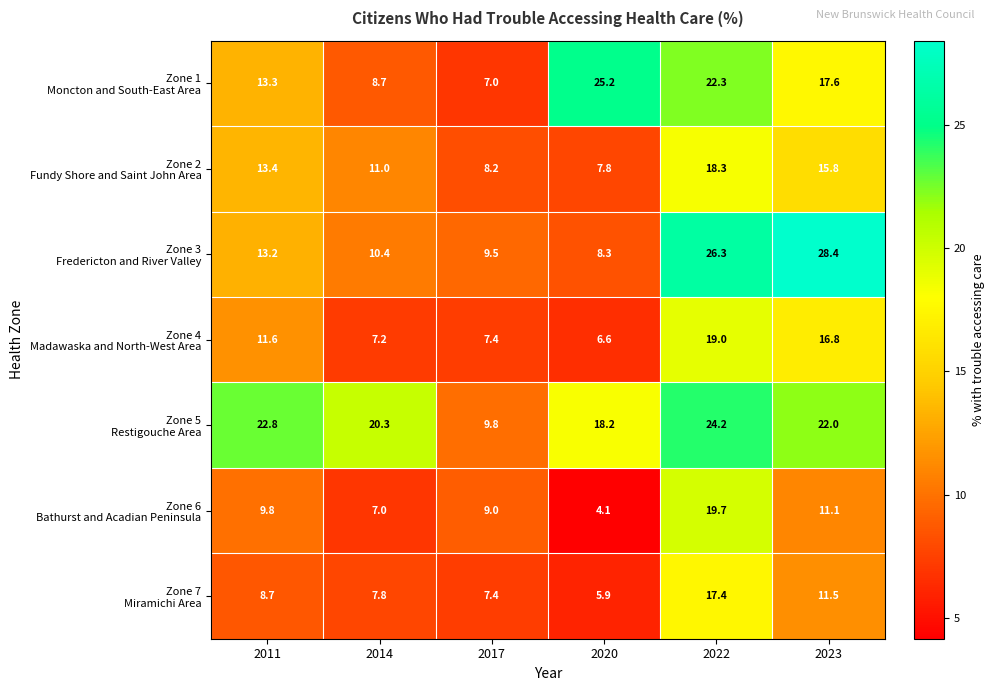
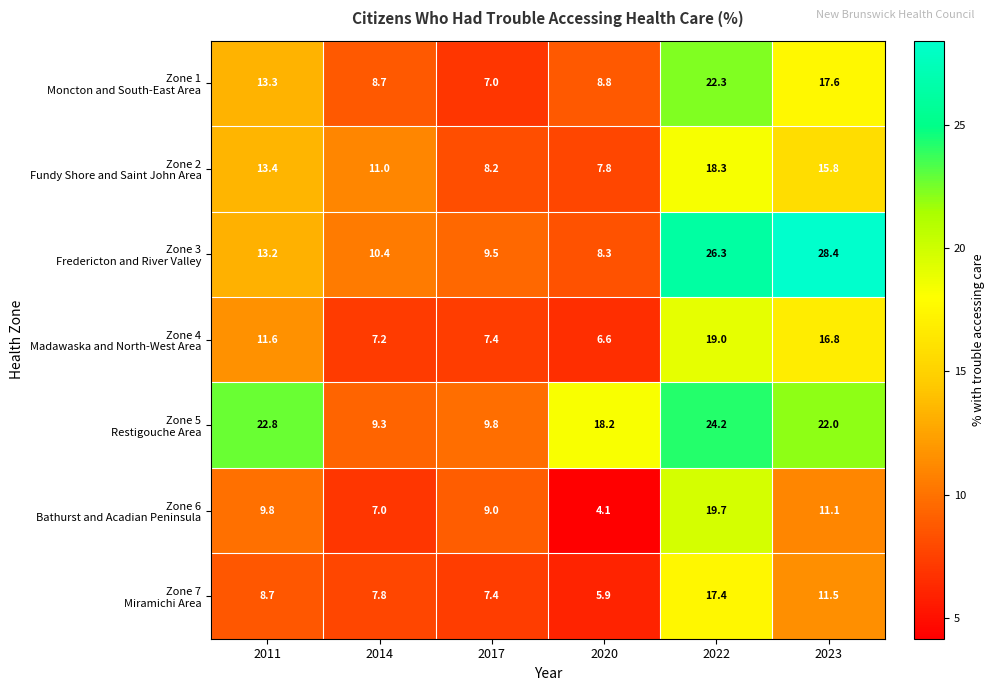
  {
    "Zone 1 Moncton and South-East Area": {
      "2011": 13.3,
      "2014": 8.7,
      "2017": 7.0,
-     "2020": 25.2,
+     "2020": 8.8,
      "2022": 22.3,
      "2023": 17.6
    },
    "Zone 2 Fundy Shore and Saint John Area": {
      "2011": 13.4,
      "2014": 11.0,
      "2017": 8.2,
      "2020": 7.8,
      "2022": 18.3,
      "2023": 15.8
    },
    "Zone 3 Fredericton and River Valley": {
      "2011": 13.2,
      "2014": 10.4,
      "2017": 9.5,
      "2020": 8.3,
      "2022": 26.3,
      "2023": 28.4
    },
    "Zone 4 Madawaska and North-West Area": {
      "2011": 11.6,
      "2014": 7.2,
      "2017": 7.4,
      "2020": 6.6,
      "2022": 19.0,
      "2023": 16.8
    },
    "Zone 5 Restigouche Area": {
      "2011": 22.8,
-     "2014": 20.3,
+     "2014": 9.3,
      "2017": 9.8,
      "2020": 18.2,
      "2022": 24.2,
      "2023": 22.0
    },
    "Zone 6 Bathurst and Acadian Peninsula": {
      "2011": 9.8,
      "2014": 7.0,
      "2017": 9.0,
      "2020": 4.1,
      "2022": 19.7,
      "2023": 11.1
    },
    "Zone 7 Miramichi Area": {
      "2011": 8.7,
      "2014": 7.8,
      "2017": 7.4,
      "2020": 5.9,
      "2022": 17.4,
      "2023": 11.5
    }
  }
